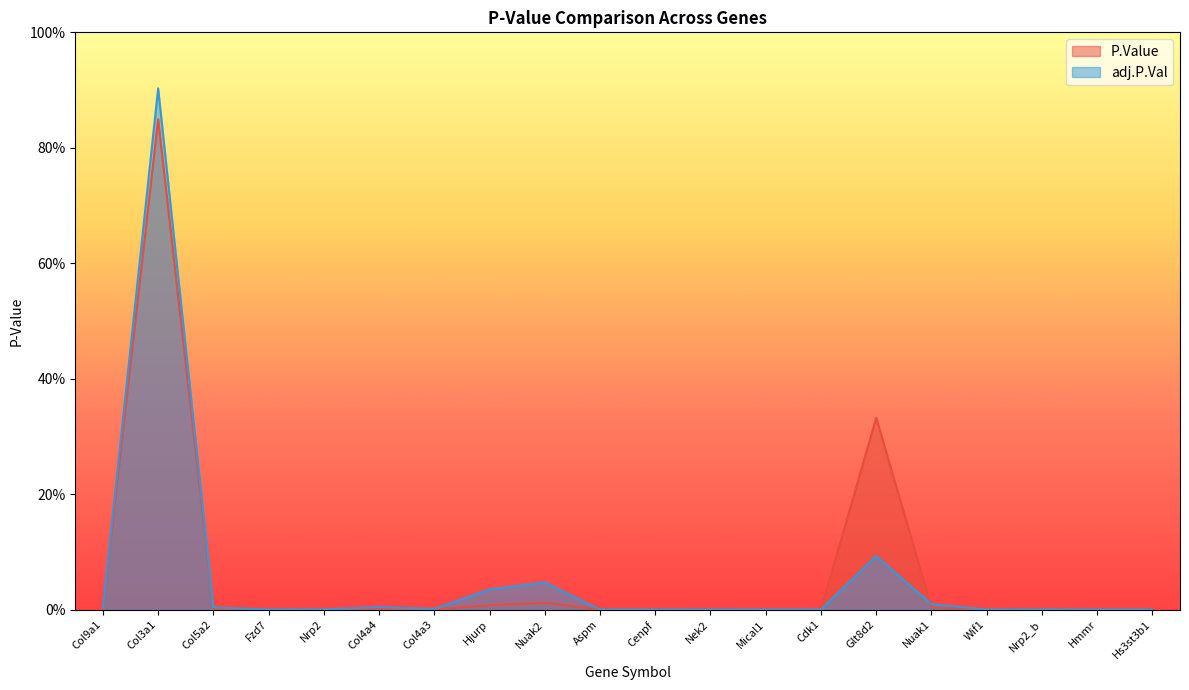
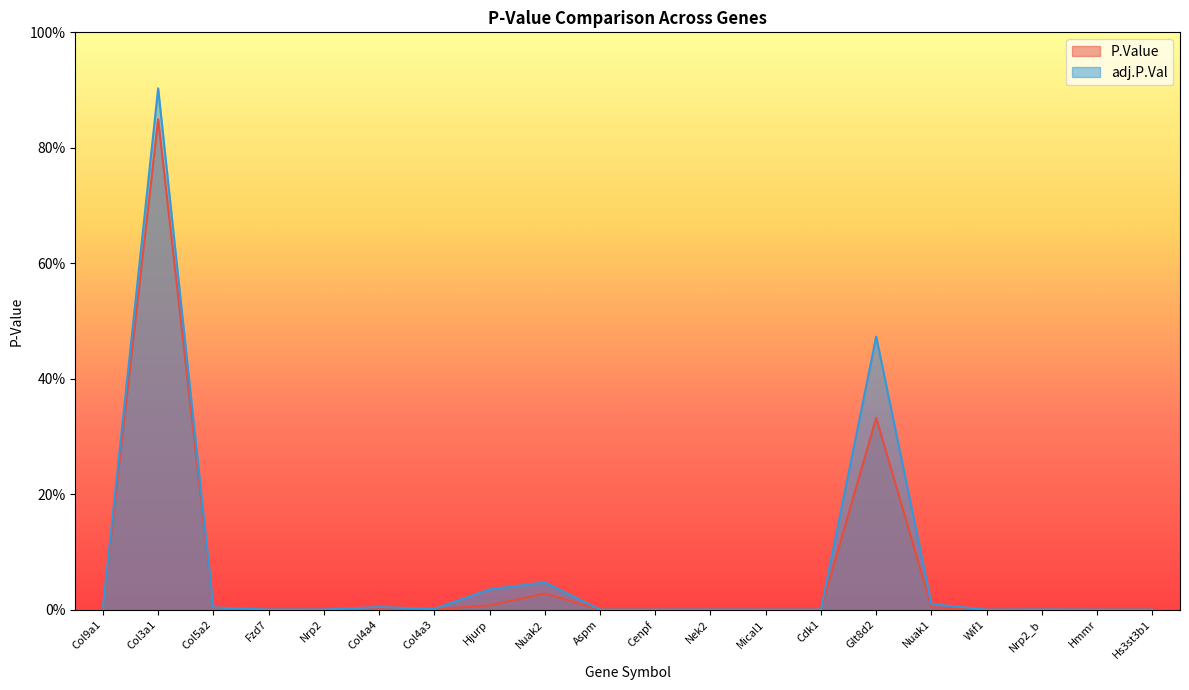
  {
    "P.Value": {
      "Col3a1": "85%",
      "Hjurp": "1%",
-     "Nuak2": "1%",
+     "Nuak2": "3%",
      "Glt8d2": "33%",
      "Nuak1": "0%"
    },
    "adj.P.Val": {
      "Col3a1": "90%",
      "Hjurp": "4%",
      "Nuak2": "5%",
-     "Glt8d2": "9%",
+     "Glt8d2": "47%",
      "Nuak1": "1%"
    }
  }
